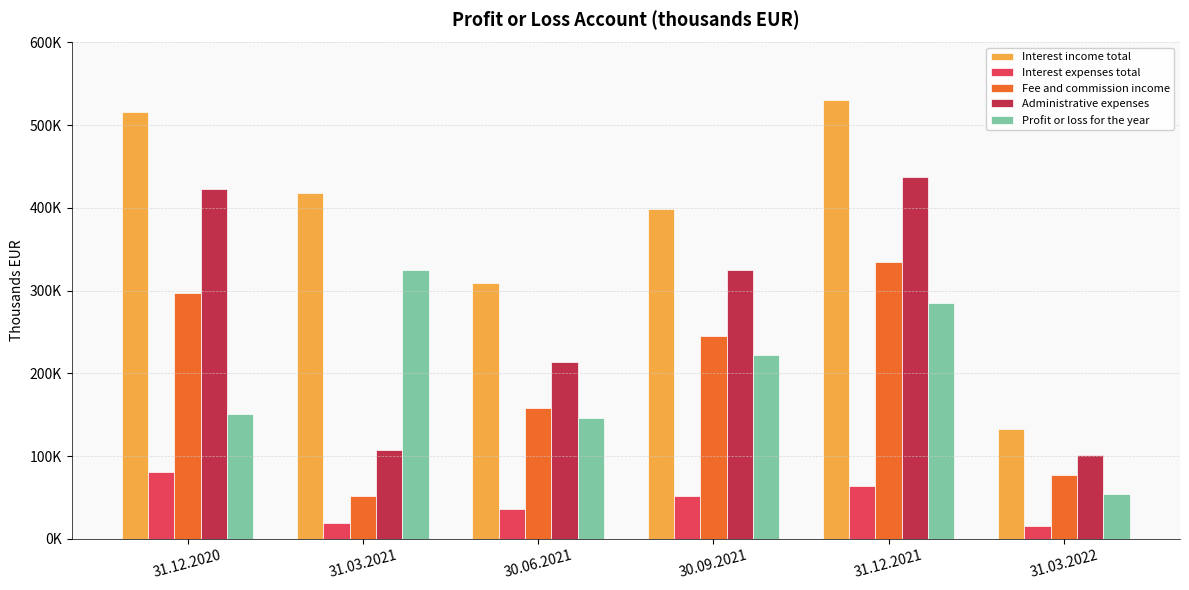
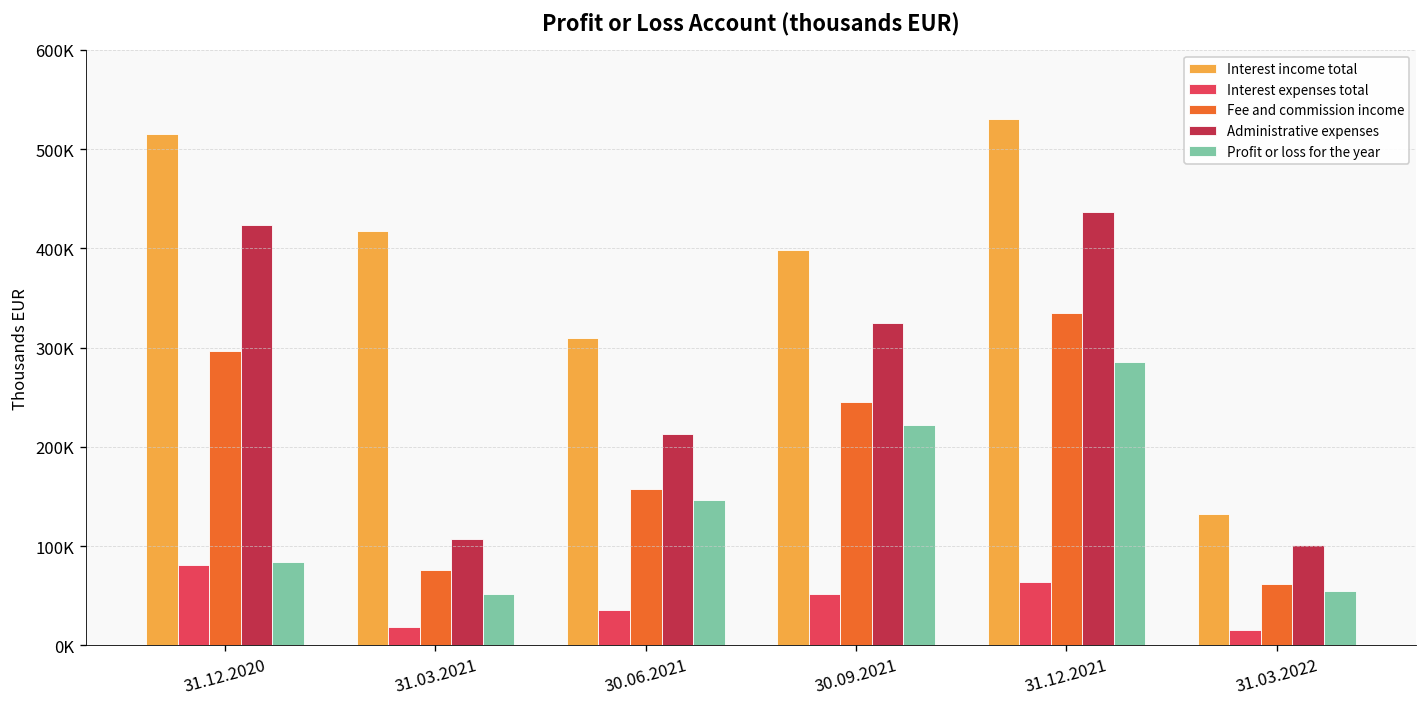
  {
    "Interest income total": {
      "31.12.2020": 520000,
      "31.03.2021": 420000,
      "30.06.2021": 310000,
      "30.09.2021": 400000,
      "31.12.2021": 530000,
      "31.03.2022": 130000
    },
    "Fee and commission income": {
      "31.12.2020": 300000,
-     "31.03.2021": 50000,
+     "31.03.2021": 80000,
      "30.06.2021": 160000,
      "30.09.2021": 240000,
      "31.12.2021": 330000,
-     "31.03.2022": 80000
+     "31.03.2022": 60000
    },
    "Profit or loss for the year": {
-     "31.12.2020": 150000,
-     "31.03.2021": 330000,
+     "31.12.2020": 80000,
+     "31.03.2021": 50000,
      "30.06.2021": 150000,
      "30.09.2021": 220000,
      "31.12.2021": 290000,
      "31.03.2022": 50000
    }
  }
